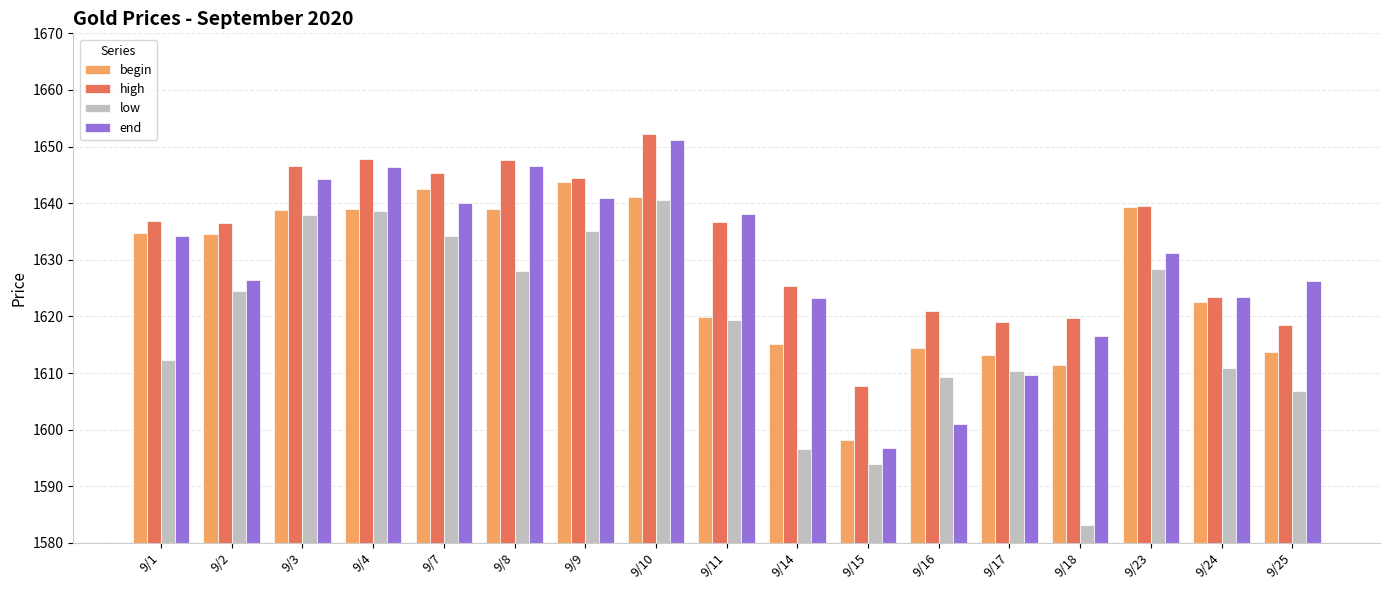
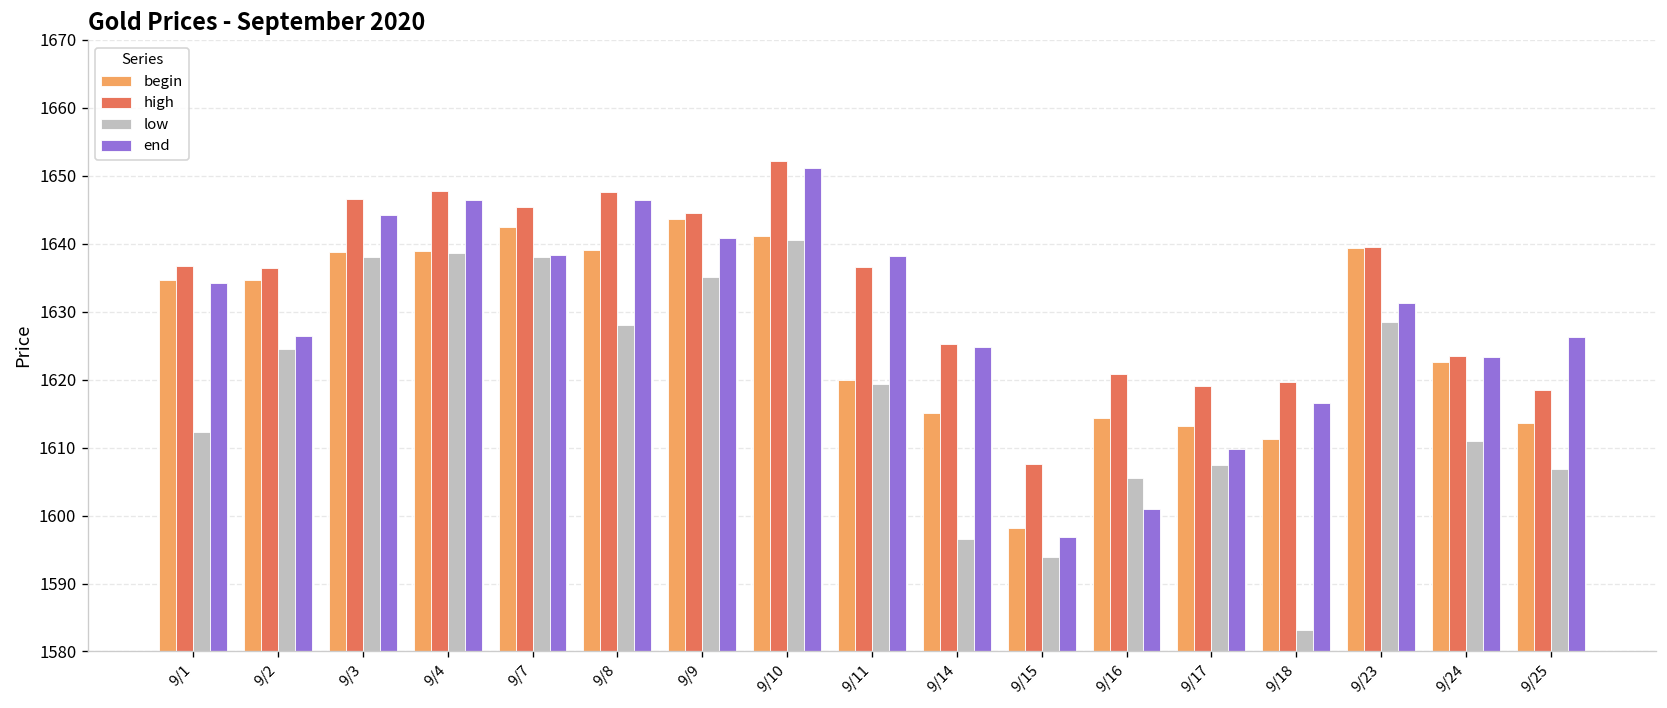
  {
    "low": {
      "9/1": 1612,
      "9/2": 1625,
      "9/3": 1638,
      "9/4": 1639,
-     "9/7": 1634,
+     "9/7": 1638,
      "9/8": 1628,
      "9/9": 1635,
      "9/10": 1641,
      "9/11": 1619,
      "9/14": 1597,
      "9/15": 1594,
-     "9/16": 1609,
-     "9/17": 1610,
+     "9/16": 1606,
+     "9/17": 1607,
      "9/18": 1583,
      "9/23": 1628,
      "9/24": 1611,
      "9/25": 1607
    },
    "end": {
      "9/1": 1634,
      "9/2": 1626,
      "9/3": 1644,
      "9/4": 1646,
-     "9/7": 1640,
+     "9/7": 1638,
      "9/8": 1647,
      "9/9": 1641,
      "9/10": 1651,
      "9/11": 1638,
-     "9/14": 1623,
+     "9/14": 1625,
      "9/15": 1597,
      "9/16": 1601,
      "9/17": 1610,
      "9/18": 1617,
      "9/23": 1631,
      "9/24": 1623,
      "9/25": 1626
    }
  }
